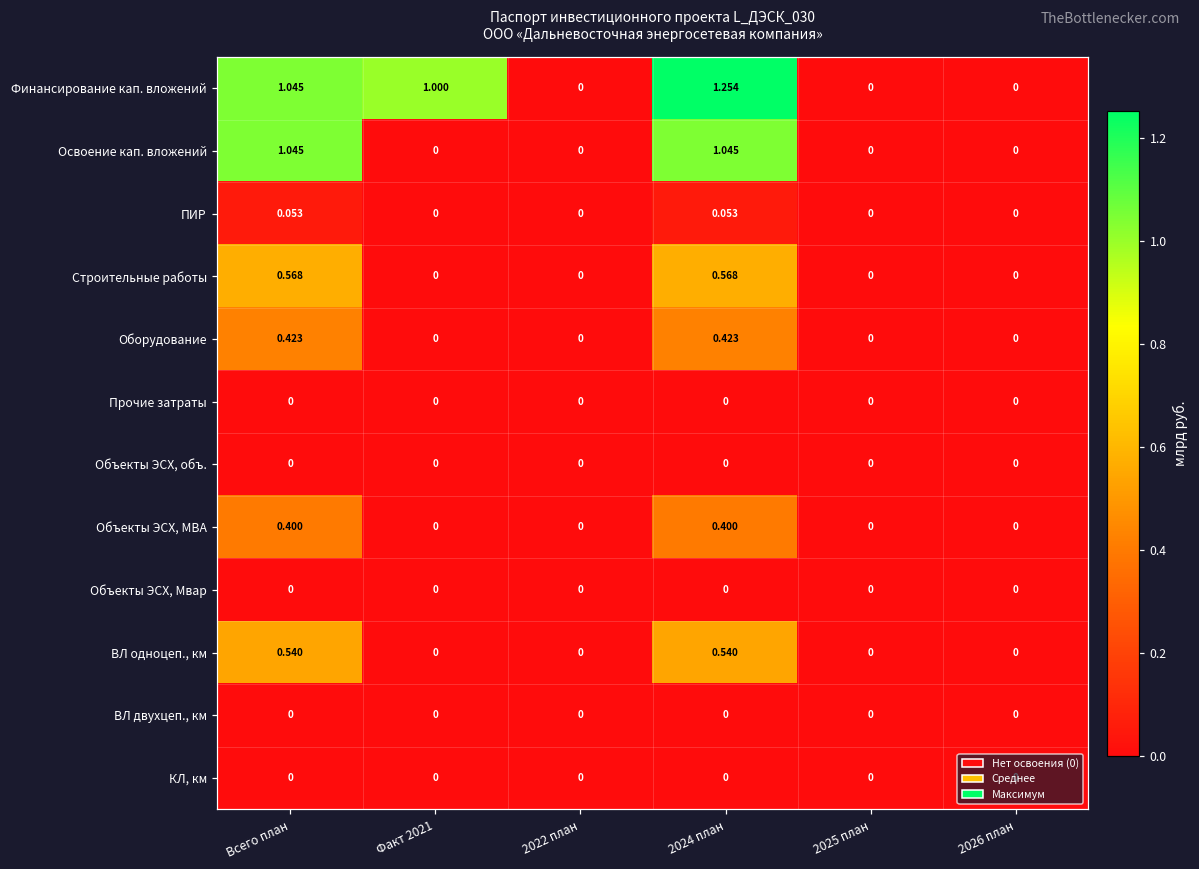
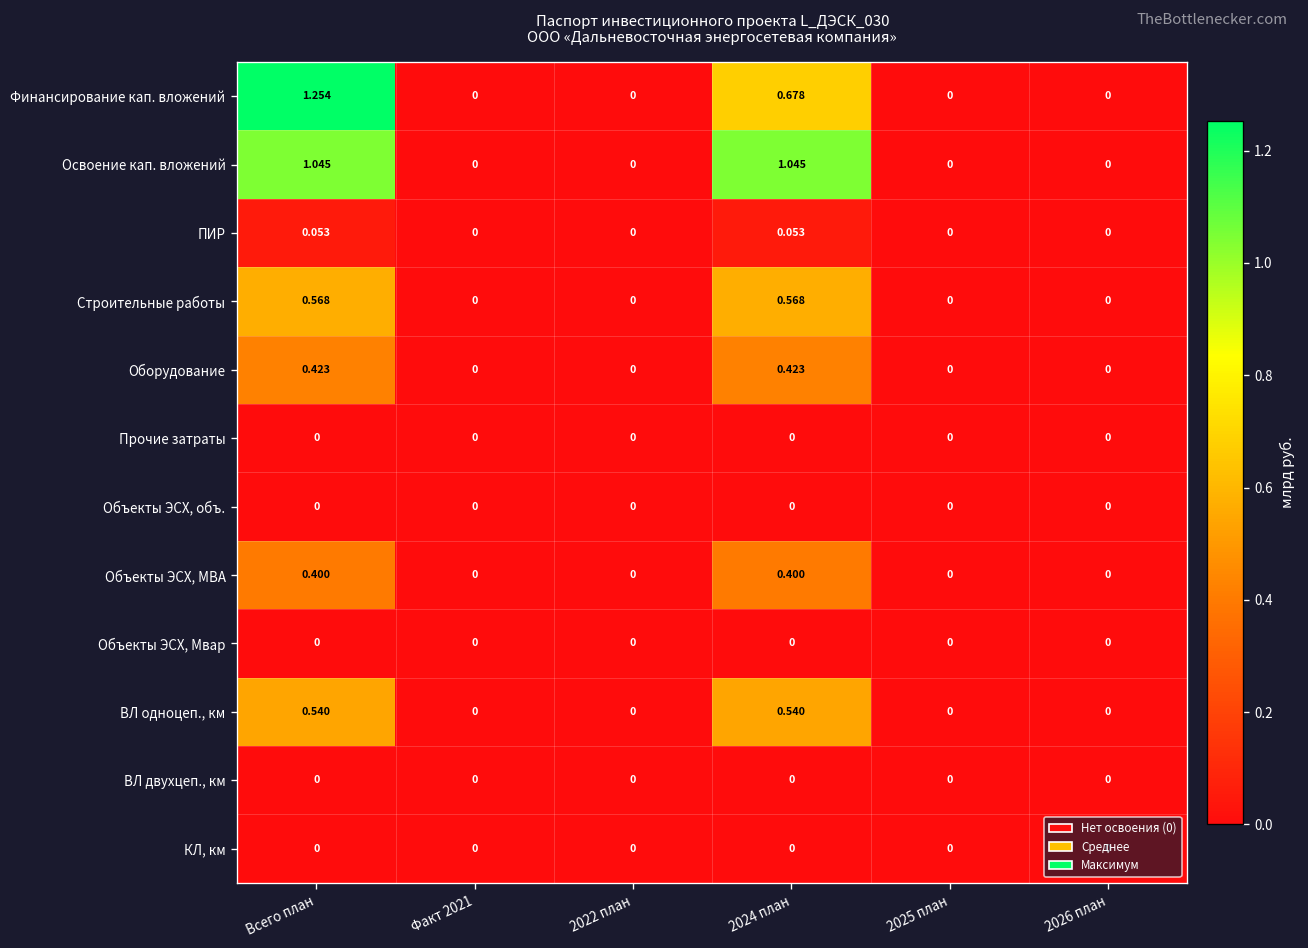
  {
    "Финансирование кап. вложений": {
-     "Всего план": 1.045,
-     "Факт 2021": 1.000,
+     "Всего план": 1.254,
+     "Факт 2021": 0,
      "2022 план": 0,
-     "2024 план": 1.254,
+     "2024 план": 0.678,
      "2025 план": 0,
      "2026 план": 0
    },
    "Освоение кап. вложений": {
      "Всего план": 1.045,
      "Факт 2021": 0,
      "2022 план": 0,
      "2024 план": 1.045,
      "2025 план": 0,
      "2026 план": 0
    },
    "ПИР": {
      "Всего план": 0.053,
      "Факт 2021": 0,
      "2022 план": 0,
      "2024 план": 0.053,
      "2025 план": 0,
      "2026 план": 0
    },
    "Строительные работы": {
      "Всего план": 0.568,
      "Факт 2021": 0,
      "2022 план": 0,
      "2024 план": 0.568,
      "2025 план": 0,
      "2026 план": 0
    },
    "Оборудование": {
      "Всего план": 0.423,
      "Факт 2021": 0,
      "2022 план": 0,
      "2024 план": 0.423,
      "2025 план": 0,
      "2026 план": 0
    },
    "Прочие затраты": {
      "Всего план": 0,
      "Факт 2021": 0,
      "2022 план": 0,
      "2024 план": 0,
      "2025 план": 0,
      "2026 план": 0
    },
    "Объекты ЭСХ, объ.": {
      "Всего план": 0,
      "Факт 2021": 0,
      "2022 план": 0,
      "2024 план": 0,
      "2025 план": 0,
      "2026 план": 0
    },
    "Объекты ЭСХ, МВА": {
      "Всего план": 0.400,
      "Факт 2021": 0,
      "2022 план": 0,
      "2024 план": 0.400,
      "2025 план": 0,
      "2026 план": 0
    },
    "Объекты ЭСХ, Мвар": {
      "Всего план": 0,
      "Факт 2021": 0,
      "2022 план": 0,
      "2024 план": 0,
      "2025 план": 0,
      "2026 план": 0
    },
    "ВЛ одноцеп., км": {
      "Всего план": 0.540,
      "Факт 2021": 0,
      "2022 план": 0,
      "2024 план": 0.540,
      "2025 план": 0,
      "2026 план": 0
    },
    "ВЛ двухцеп., км": {
      "Всего план": 0,
      "Факт 2021": 0,
      "2022 план": 0,
      "2024 план": 0,
      "2025 план": 0,
      "2026 план": 0
    },
    "КЛ, км": {
      "Всего план": 0,
      "Факт 2021": 0,
      "2022 план": 0,
      "2024 план": 0,
      "2025 план": 0
    }
  }
